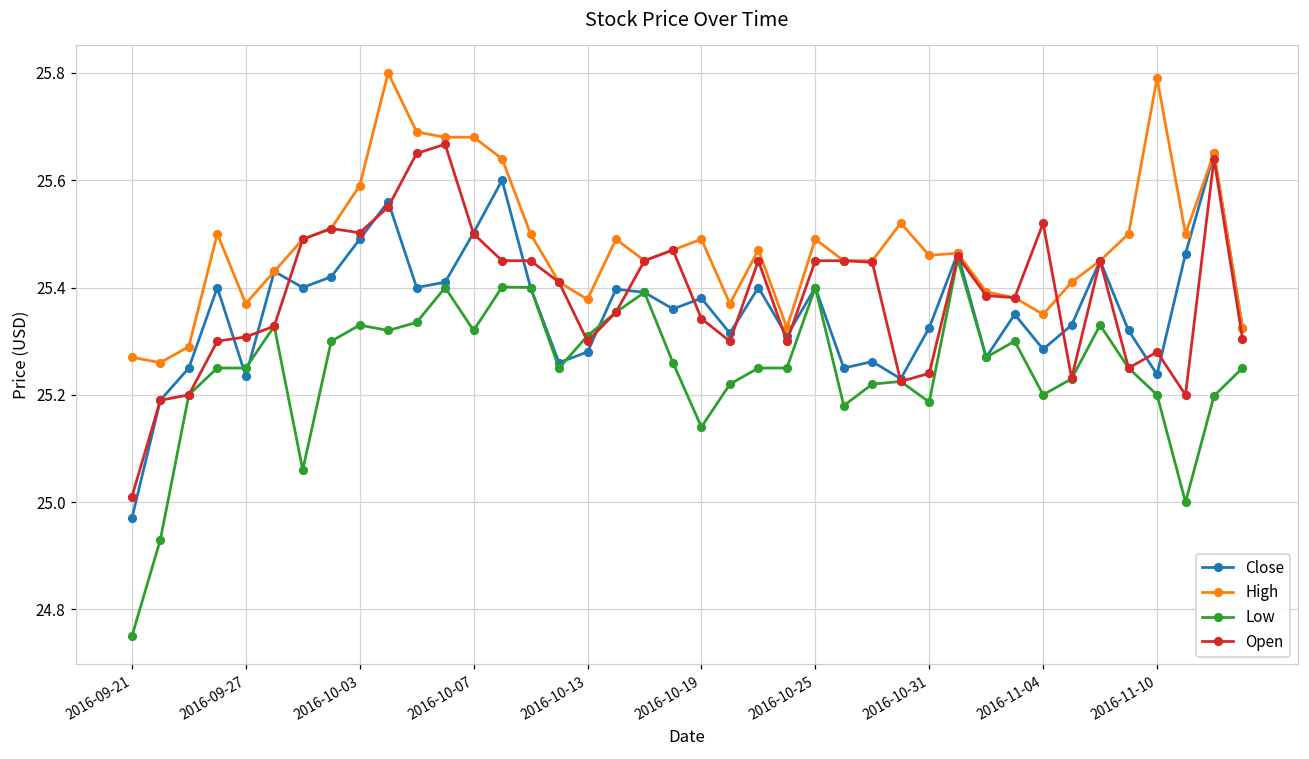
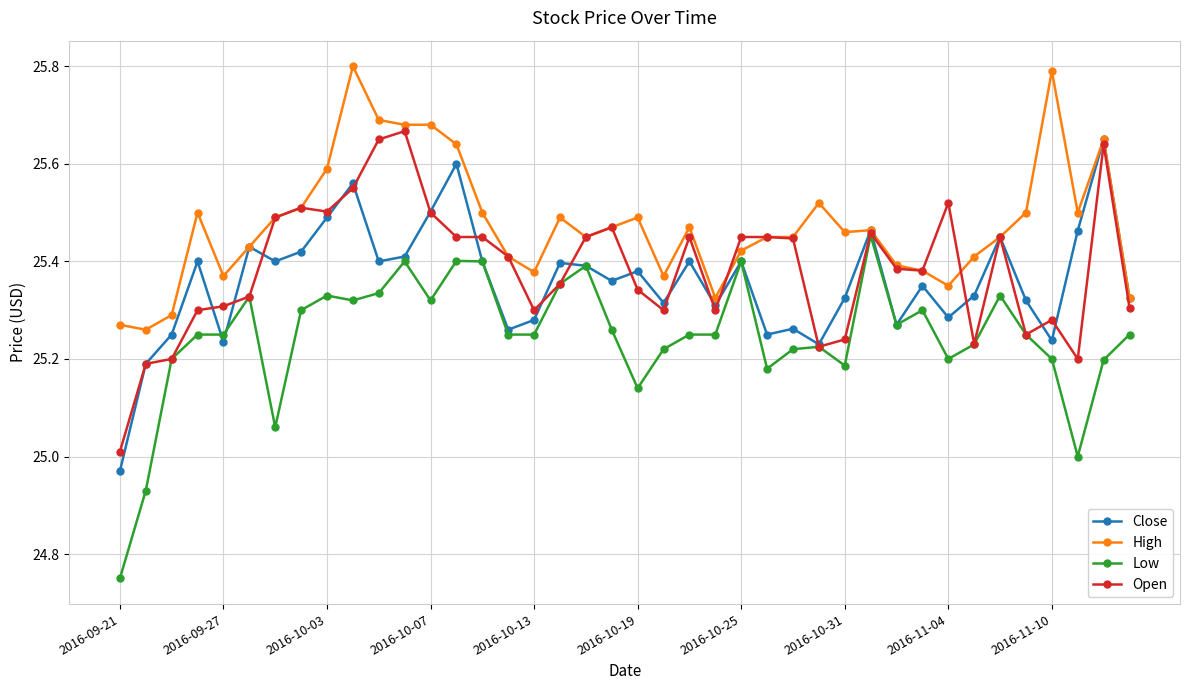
  {
    "Close": {
      "2016-09-21": 24.97,
      "2016-09-27": 25.24,
      "2016-10-03": 25.49,
      "2016-10-13": 25.28,
      "2016-10-19": 25.38,
      "2016-10-31": 25.33,
      "2016-11-04": 25.28,
      "2016-11-10": 25.24
    },
    "High": {
      "2016-09-21": 25.27,
      "2016-09-27": 25.37,
      "2016-10-03": 25.59,
      "2016-10-07": 25.68,
      "2016-10-13": 25.38,
      "2016-10-19": 25.49,
-     "2016-10-25": 25.49,
+     "2016-10-25": 25.42,
      "2016-10-31": 25.46,
      "2016-11-04": 25.35,
      "2016-11-10": 25.79
    },
    "Low": {
      "2016-09-21": 24.75,
      "2016-09-27": 25.25,
      "2016-10-03": 25.33,
      "2016-10-07": 25.32,
-     "2016-10-13": 25.31,
+     "2016-10-13": 25.25,
      "2016-10-19": 25.14,
      "2016-10-31": 25.19,
      "2016-11-04": 25.20,
      "2016-11-10": 25.20
    },
    "Open": {
      "2016-09-21": 25.01,
      "2016-09-27": 25.31,
      "2016-10-03": 25.50,
      "2016-10-13": 25.30,
      "2016-10-19": 25.34,
      "2016-10-25": 25.45,
      "2016-10-31": 25.24,
      "2016-11-04": 25.52,
      "2016-11-10": 25.28
    }
  }
